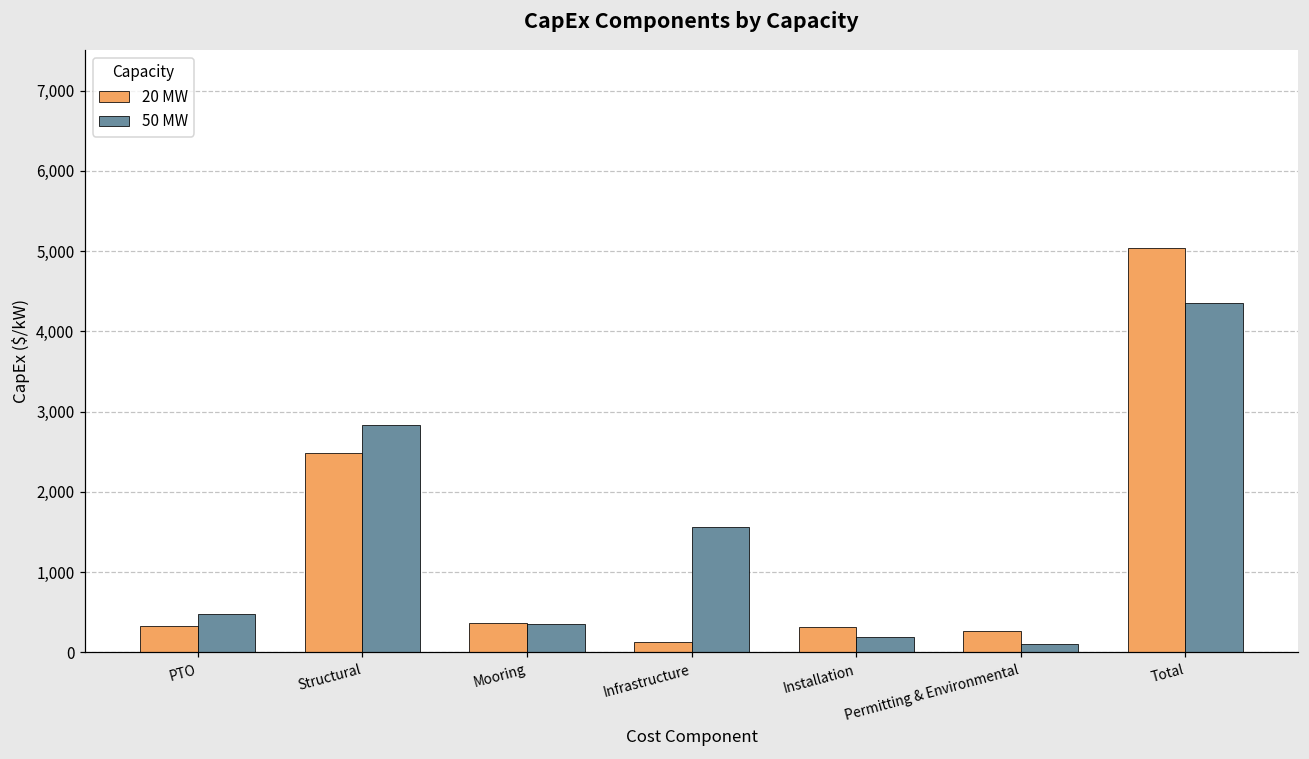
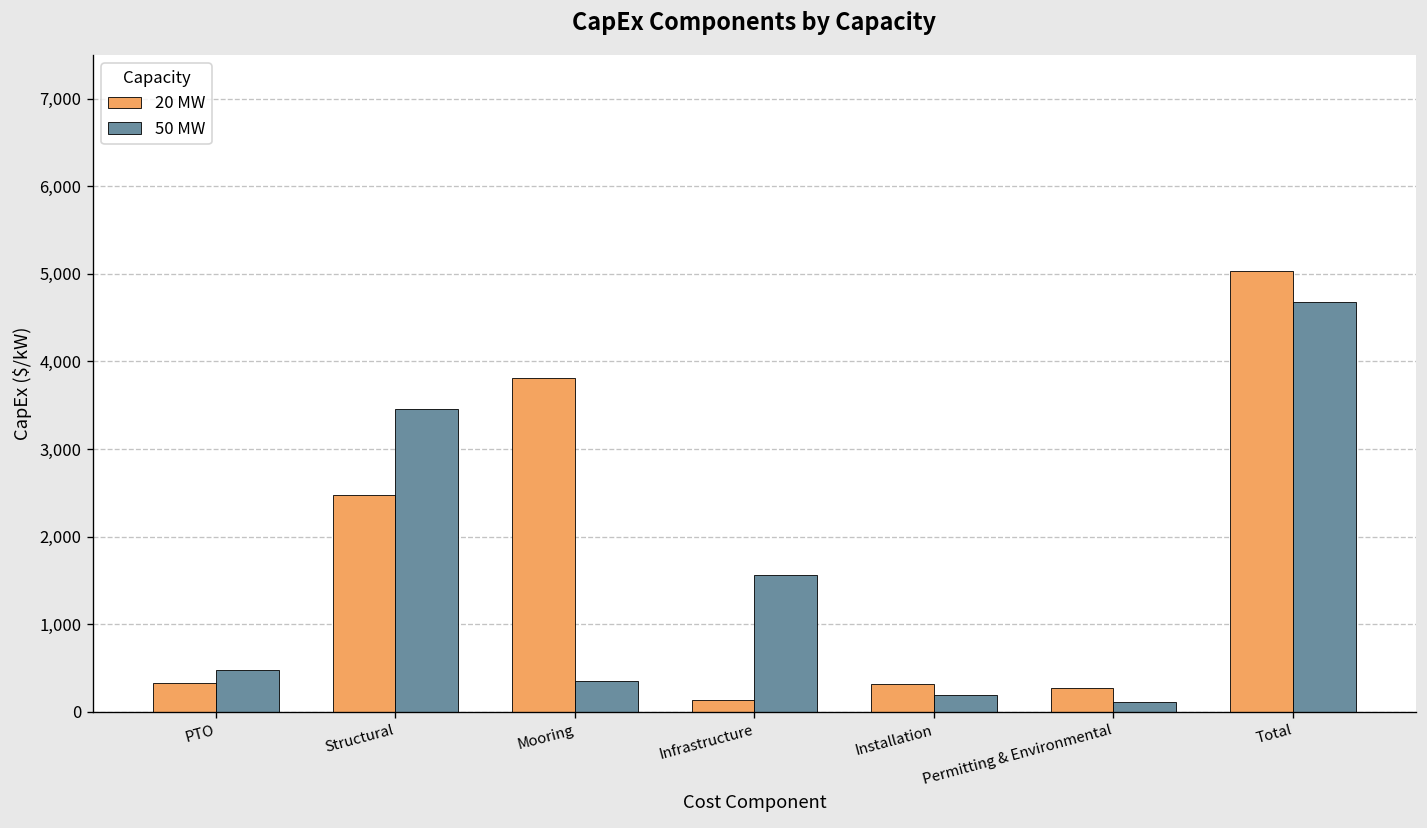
  {
    "20 MW": {
      "PTO": "300",
      "Structural": "2,500",
-     "Mooring": "400",
+     "Mooring": "3,800",
      "Infrastructure": "100",
      "Installation": "300",
      "Permitting & Environmental": "300",
      "Total": "5,000"
    },
    "50 MW": {
      "PTO": "500",
-     "Structural": "2,800",
+     "Structural": "3,500",
      "Mooring": "400",
      "Infrastructure": "1,600",
      "Installation": "200",
      "Permitting & Environmental": "100",
-     "Total": "4,300"
+     "Total": "4,700"
    }
  }
